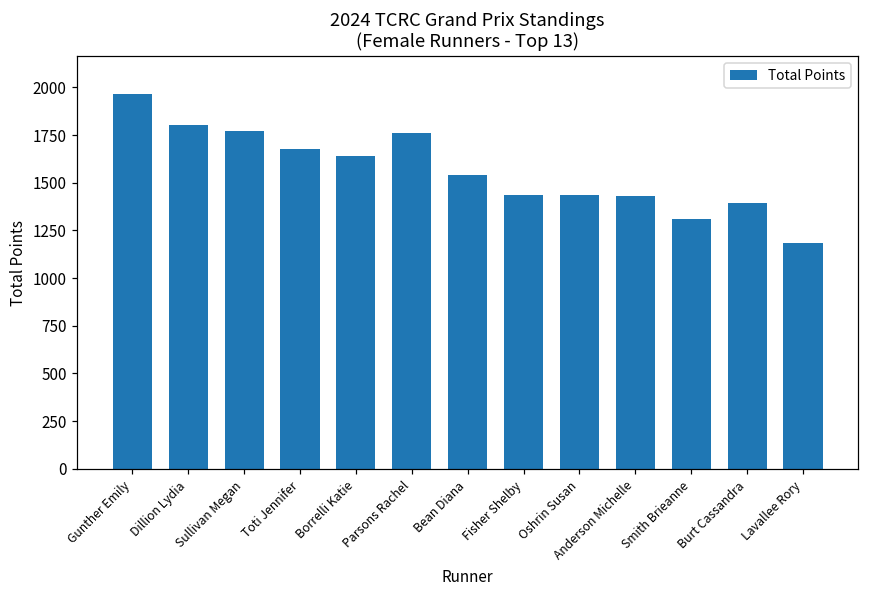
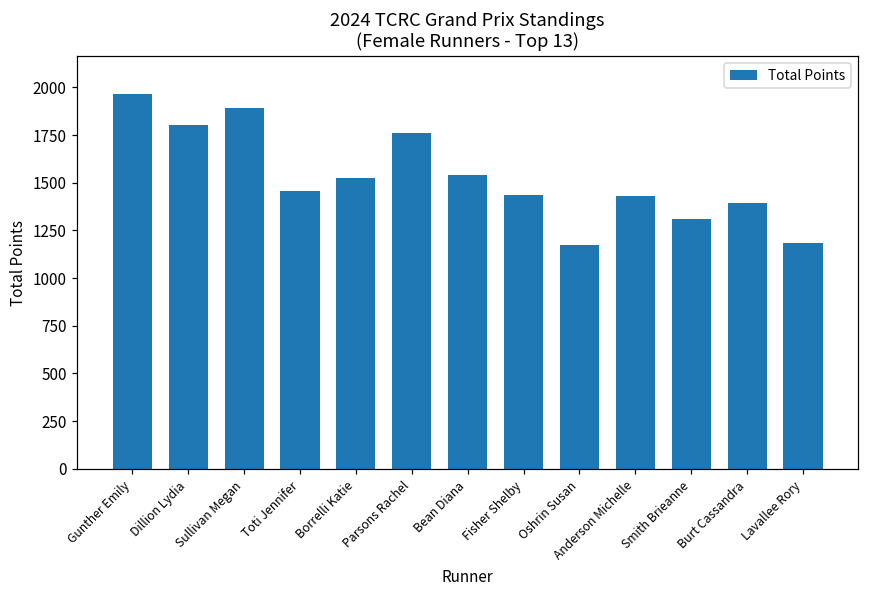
  {
    "Gunther Emily": 1970,
    "Dillion Lydia": 1800,
-   "Sullivan Megan": 1770,
-   "Toti Jennifer": 1670,
-   "Borrelli Katie": 1640,
+   "Sullivan Megan": 1890,
+   "Toti Jennifer": 1460,
+   "Borrelli Katie": 1530,
    "Parsons Rachel": 1760,
    "Bean Diana": 1540,
    "Fisher Shelby": 1430,
-   "Oshrin Susan": 1430,
+   "Oshrin Susan": 1170,
    "Anderson Michelle": 1430,
    "Smith Brieanne": 1310,
    "Burt Cassandra": 1400,
    "Lavallee Rory": 1180
  }
